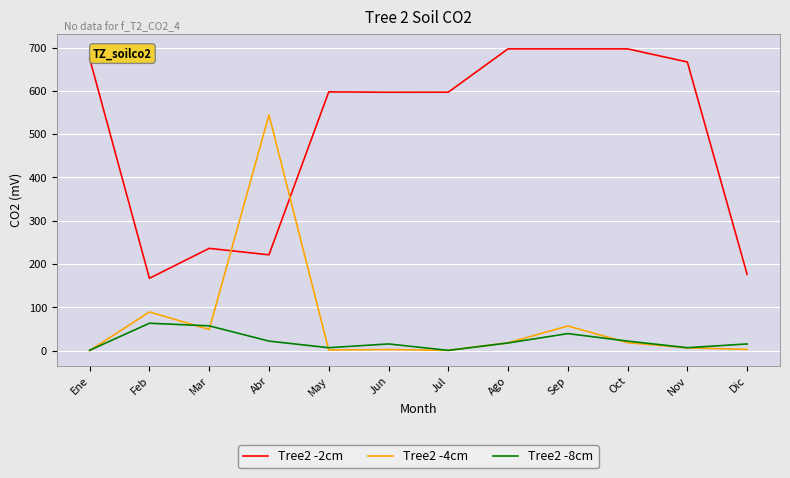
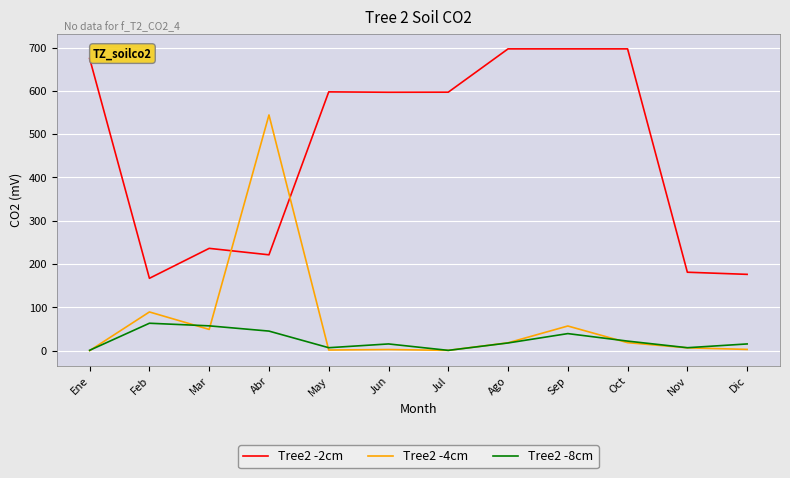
  {
    "Tree2 -2cm": {
      "Feb": 170,
      "Mar": 240,
      "Abr": 220,
      "May": 600,
      "Jun": 600,
      "Jul": 600,
      "Ago": 700,
      "Sep": 700,
      "Oct": 700,
-     "Nov": 670,
+     "Nov": 180,
      "Dic": 180
    },
    "Tree2 -4cm": {
      "Feb": 90,
      "Mar": 50,
      "Abr": 540,
      "Jun": 0,
      "Sep": 60,
      "Dic": 0
    },
    "Tree2 -8cm": {
      "Feb": 60,
      "Mar": 60,
-     "Abr": 20,
+     "Abr": 50,
      "Jun": 20,
      "Sep": 40,
      "Dic": 20
    }
  }
